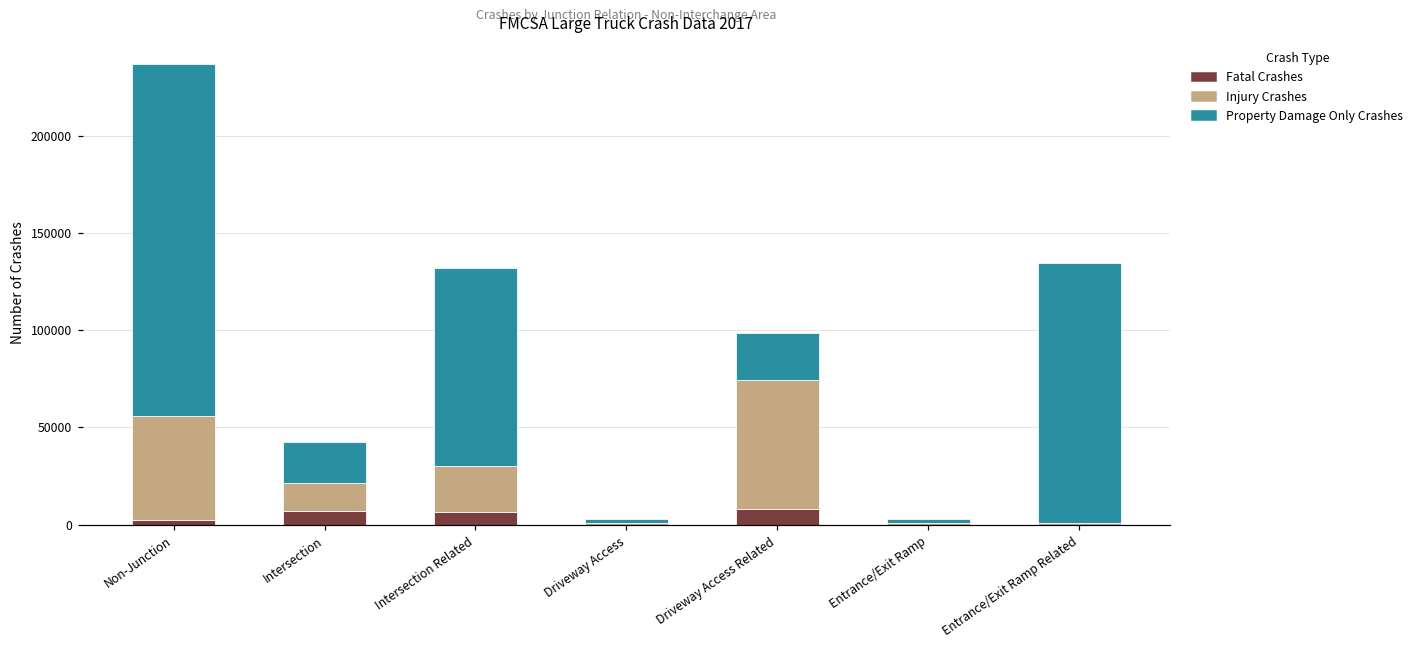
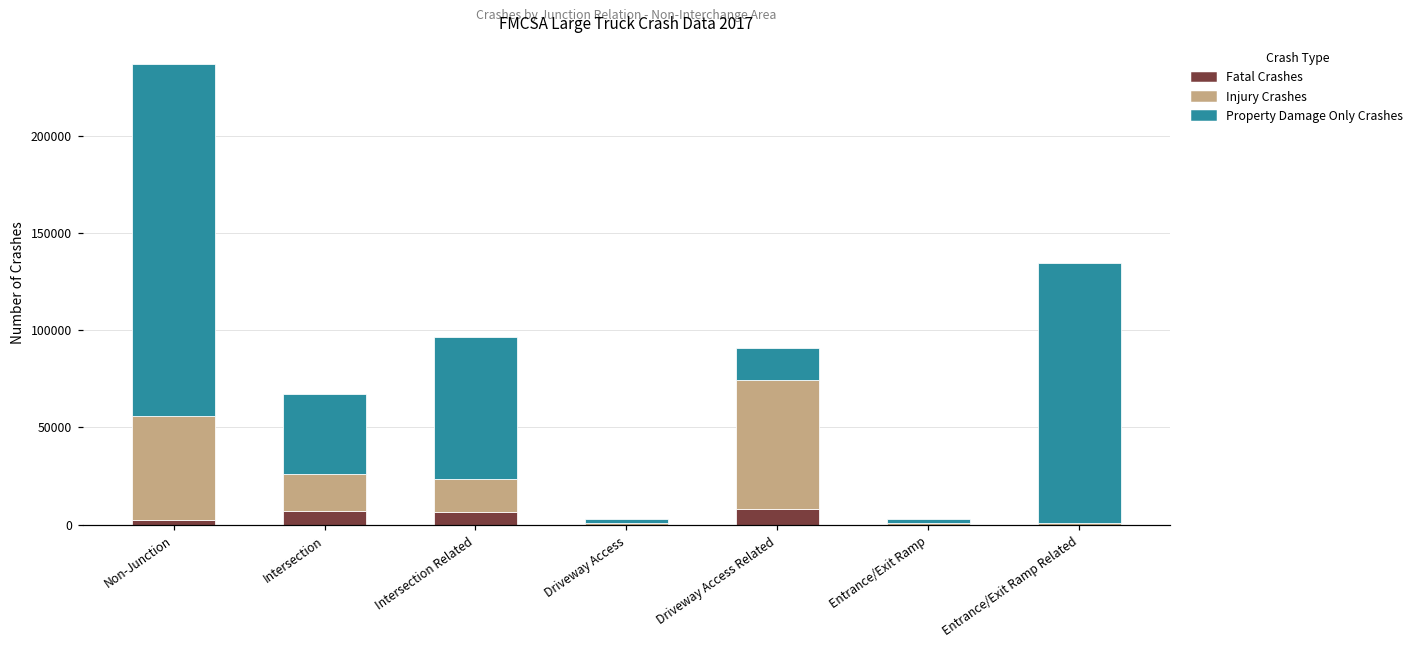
  {
    "Fatal Crashes": {
      "Non-Junction": 3000,
      "Intersection": 7000,
      "Intersection Related": 7000,
      "Driveway Access Related": 8000
    },
    "Injury Crashes": {
      "Non-Junction": 53000,
-     "Intersection": 14000,
-     "Intersection Related": 24000,
+     "Intersection": 19000,
+     "Intersection Related": 17000,
      "Driveway Access Related": 66000
    },
    "Property Damage Only Crashes": {
      "Non-Junction": 181000,
-     "Intersection": 21000,
-     "Intersection Related": 102000,
+     "Intersection": 41000,
+     "Intersection Related": 73000,
      "Driveway Access": 2000,
-     "Driveway Access Related": 24000,
+     "Driveway Access Related": 16000,
      "Entrance/Exit Ramp": 2000,
      "Entrance/Exit Ramp Related": 134000
    }
  }
